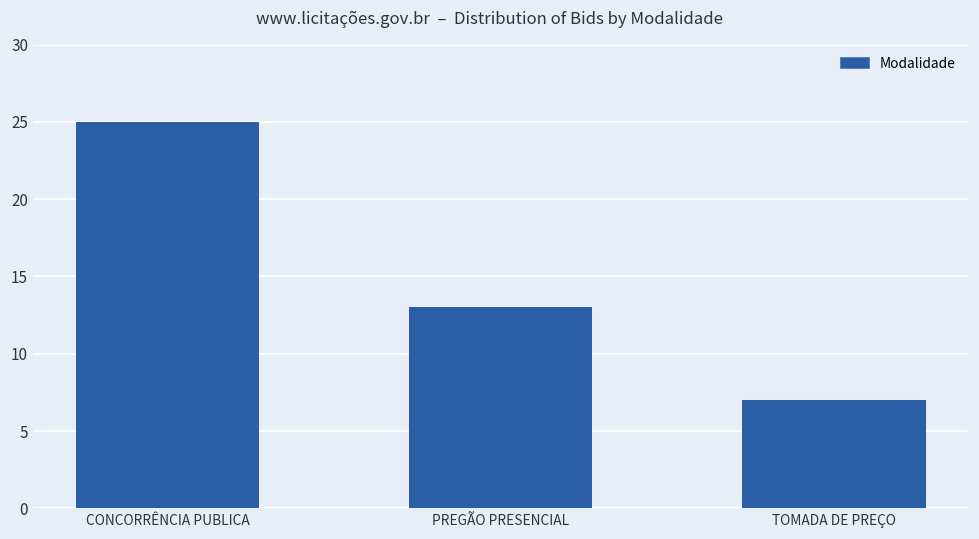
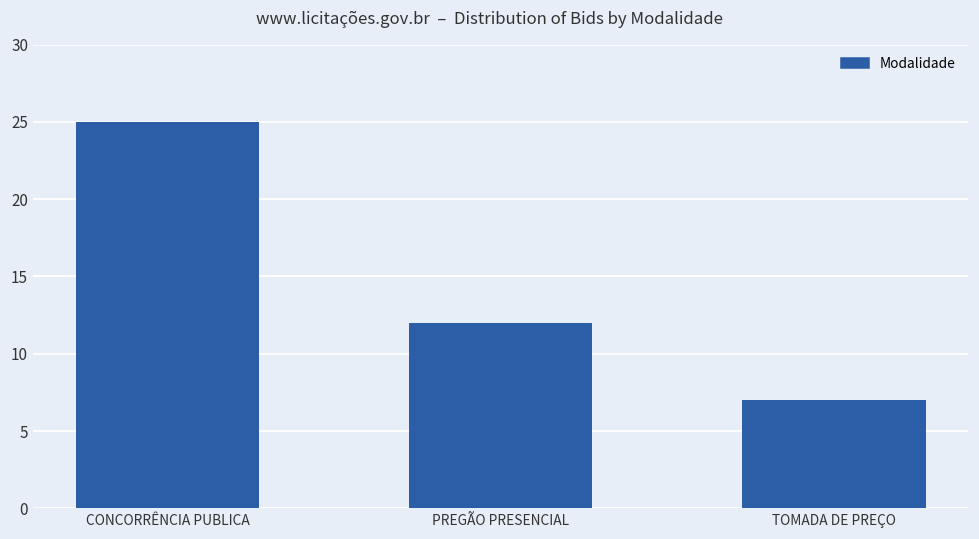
  {
    "CONCORRÊNCIA PUBLICA": 25,
-   "PREGÃO PRESENCIAL": 13,
+   "PREGÃO PRESENCIAL": 12,
    "TOMADA DE PREÇO": 7
  }
